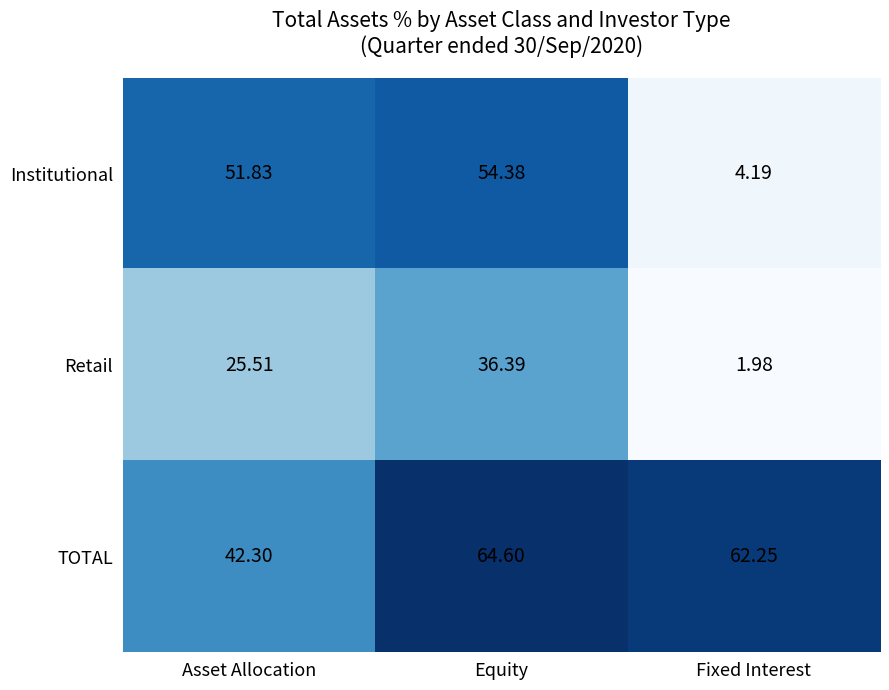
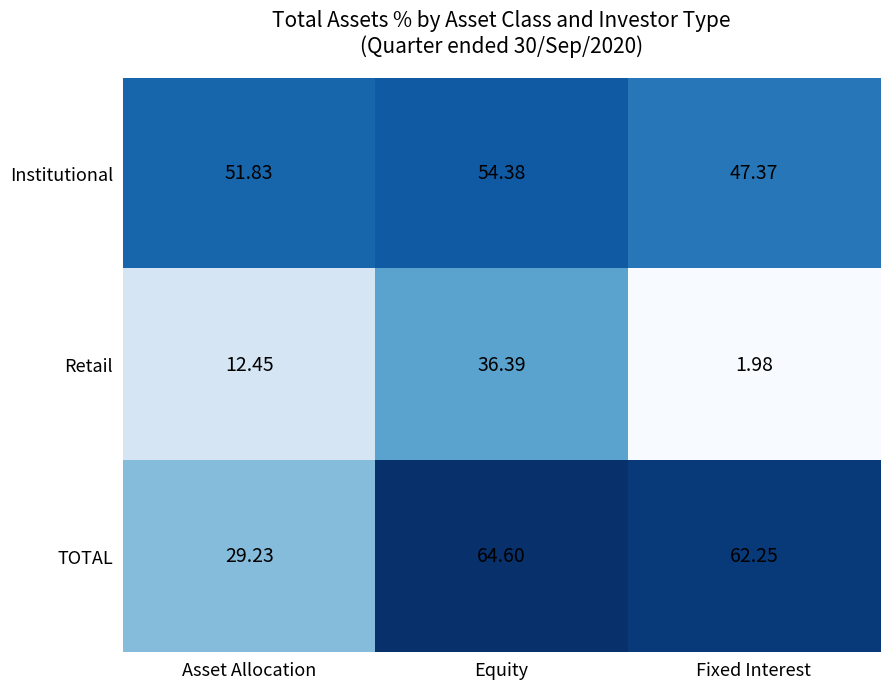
  {
    "Institutional": {
      "Asset Allocation": 51.83,
      "Equity": 54.38,
-     "Fixed Interest": 4.19
+     "Fixed Interest": 47.37
    },
    "Retail": {
-     "Asset Allocation": 25.51,
+     "Asset Allocation": 12.45,
      "Equity": 36.39,
      "Fixed Interest": 1.98
    },
    "TOTAL": {
-     "Asset Allocation": 42.30,
+     "Asset Allocation": 29.23,
      "Equity": 64.60,
      "Fixed Interest": 62.25
    }
  }
